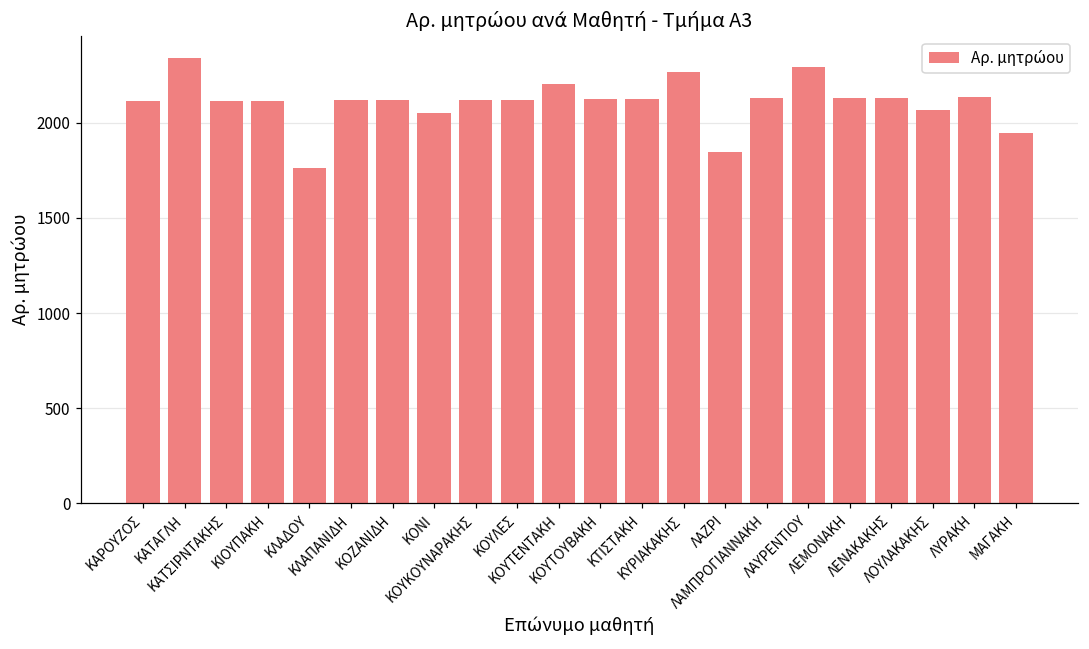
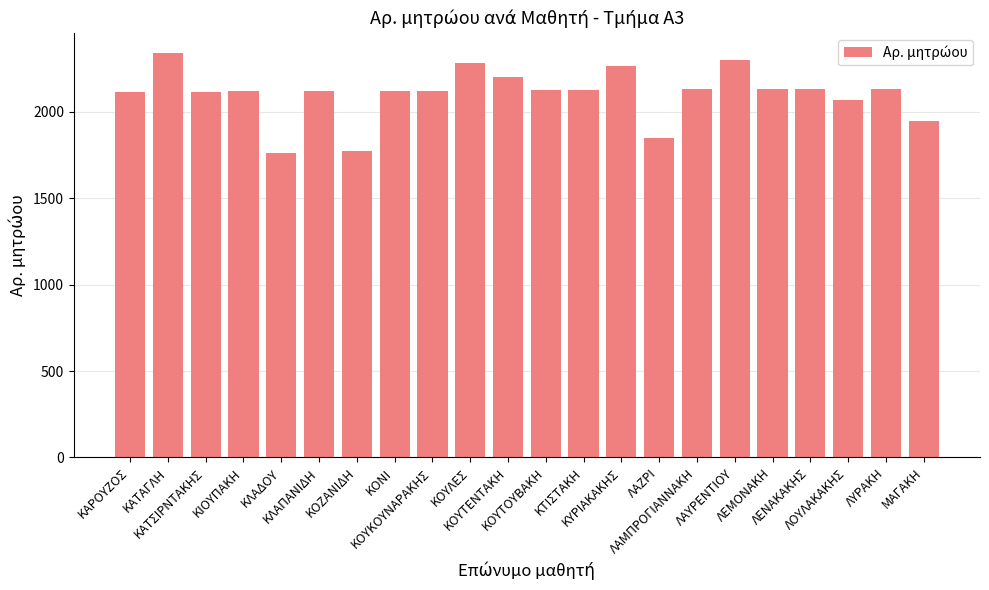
  {
    "ΚΑΡΟΥΖΟΣ": 2110,
    "ΚΑΤΑΓΛΗ": 2340,
    "ΚΑΤΣΙΡΝΤΑΚΗΣ": 2120,
    "ΚΙΟΥΠΑΚΗ": 2120,
    "ΚΛΑΔΟΥ": 1760,
    "ΚΛΑΠΑΝΙΔΗ": 2120,
-   "ΚΟΖΑΝΙΔΗ": 2120,
-   "ΚΟΝΙ": 2050,
+   "ΚΟΖΑΝΙΔΗ": 1770,
+   "ΚΟΝΙ": 2120,
    "ΚΟΥΚΟΥΝΑΡΑΚΗΣ": 2120,
-   "ΚΟΥΛΕΣ": 2120,
+   "ΚΟΥΛΕΣ": 2280,
    "ΚΟΥΤΕΝΤΑΚΗ": 2200,
    "ΚΟΥΤΟΥΒΑΚΗ": 2130,
    "ΚΤΙΣΤΑΚΗ": 2130,
    "ΚΥΡΙΑΚΑΚΗΣ": 2270,
    "ΛΑΖΡΙ": 1850,
    "ΛΑΜΠΡΟΓΙΑΝΝΑΚΗ": 2130,
    "ΛΑΥΡΕΝΤΙΟΥ": 2300,
    "ΛΕΜΟΝΑΚΗ": 2130,
    "ΛΕΝΑΚΑΚΗΣ": 2130,
    "ΛΟΥΛΑΚΑΚΗΣ": 2070,
    "ΛΥΡΑΚΗ": 2130,
    "ΜΑΓΑΚΗ": 1950
  }
